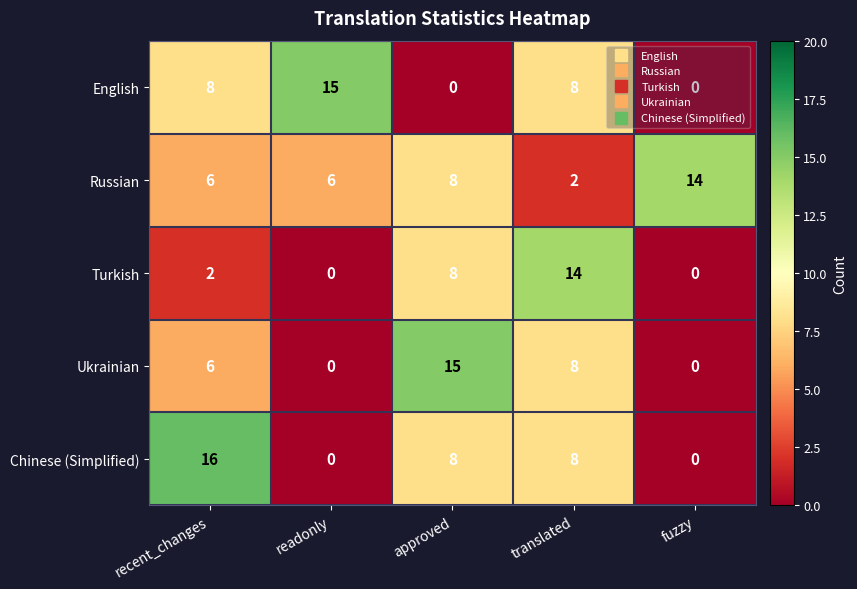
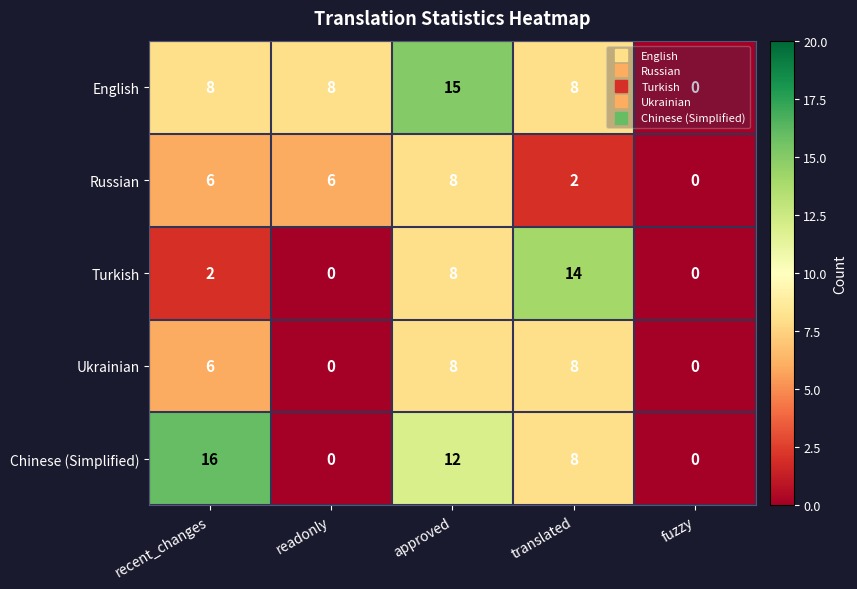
  {
    "English": {
      "recent_changes": 8,
-     "readonly": 15,
-     "approved": 0,
+     "readonly": 8,
+     "approved": 15,
      "translated": 8
    },
    "Russian": {
      "recent_changes": 6,
      "readonly": 6,
      "approved": 8,
      "translated": 2,
-     "fuzzy": 14
+     "fuzzy": 0
    },
    "Turkish": {
      "recent_changes": 2,
      "readonly": 0,
      "approved": 8,
      "translated": 14,
      "fuzzy": 0
    },
    "Ukrainian": {
      "recent_changes": 6,
      "readonly": 0,
-     "approved": 15,
+     "approved": 8,
      "translated": 8,
      "fuzzy": 0
    },
    "Chinese (Simplified)": {
      "recent_changes": 16,
      "readonly": 0,
-     "approved": 8,
+     "approved": 12,
      "translated": 8,
      "fuzzy": 0
    }
  }
